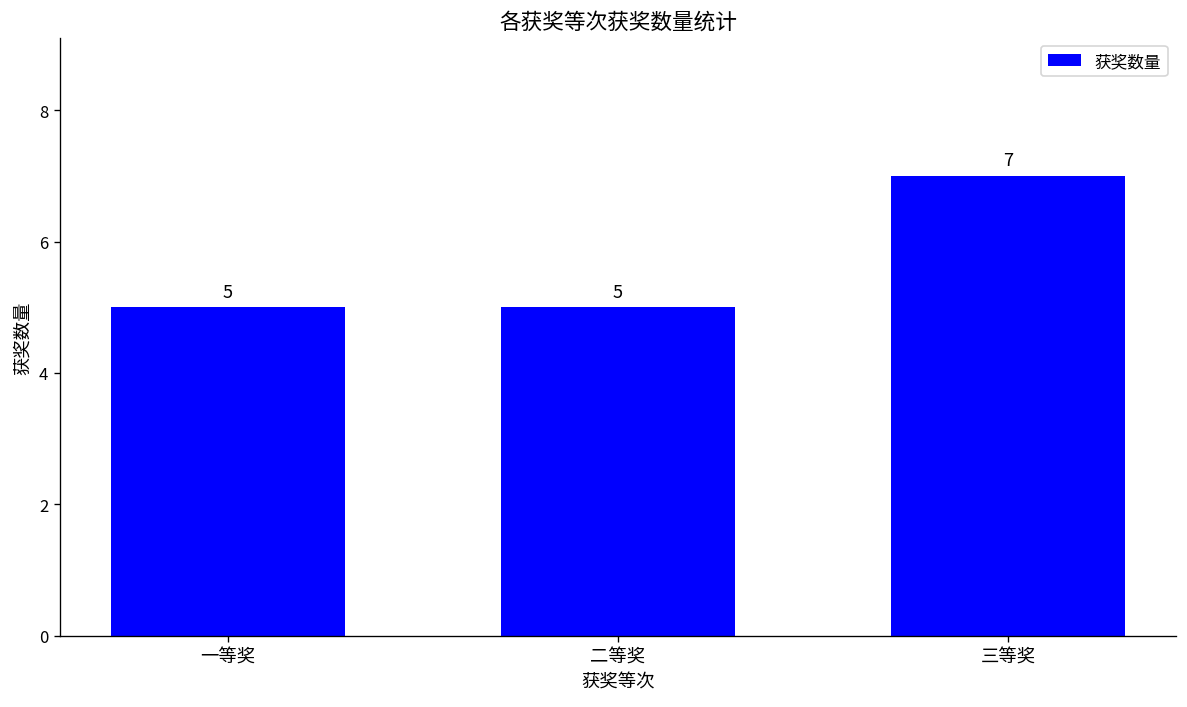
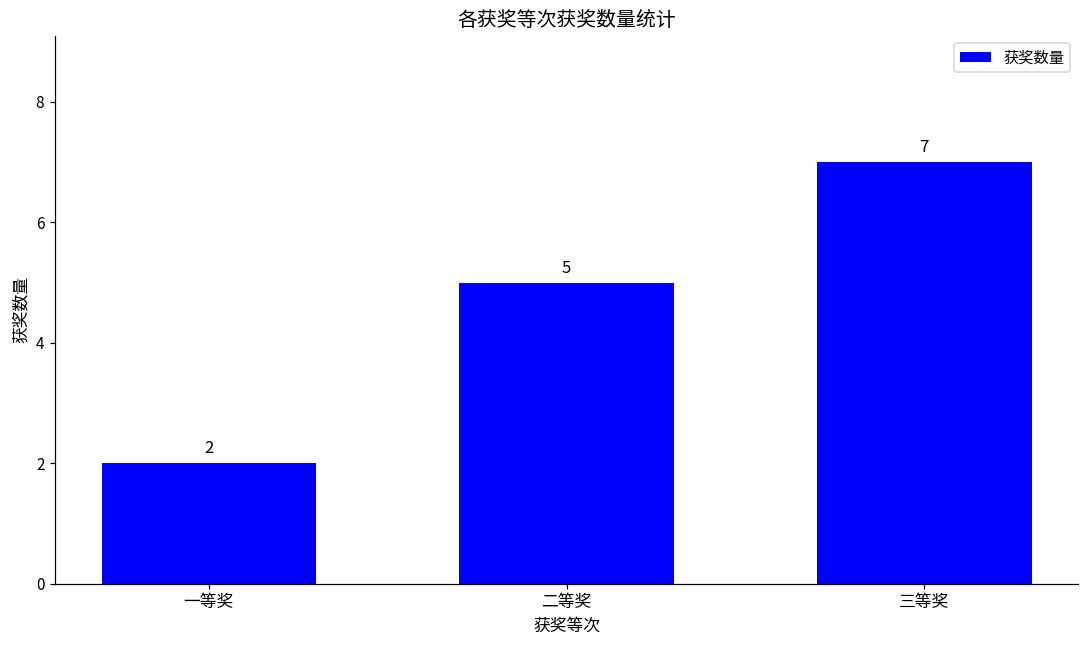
  {
-   "一等奖": 5,
+   "一等奖": 2,
    "二等奖": 5,
    "三等奖": 7
  }
